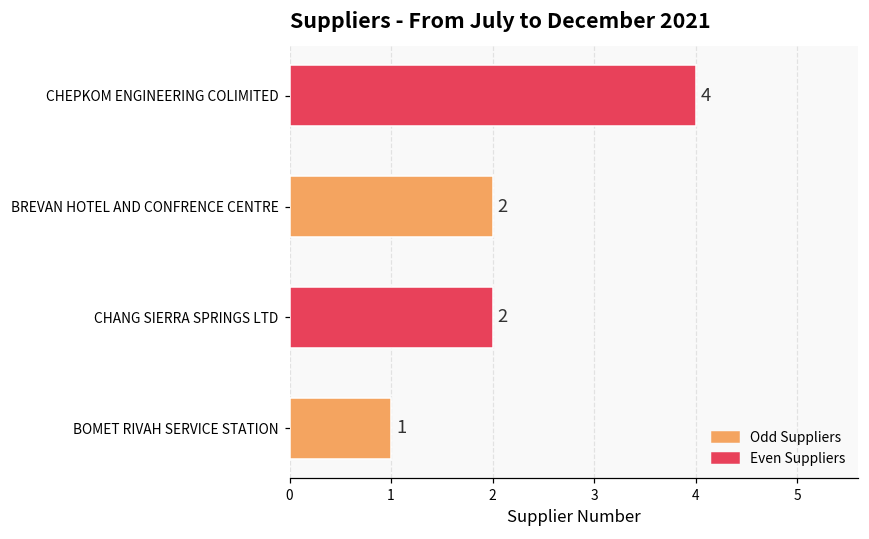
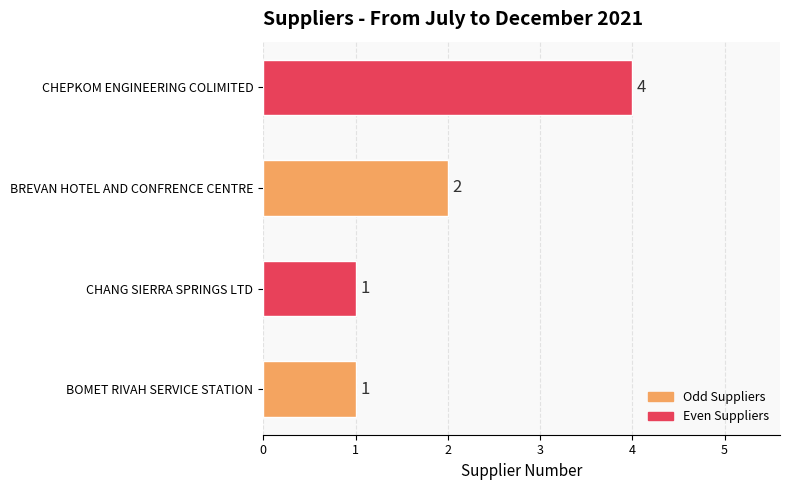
  {
    "CHEPKOM ENGINEERING COLIMITED": 4,
    "BREVAN HOTEL AND CONFRENCE CENTRE": 2,
-   "CHANG SIERRA SPRINGS LTD": 2,
+   "CHANG SIERRA SPRINGS LTD": 1,
    "BOMET RIVAH SERVICE STATION": 1
  }
